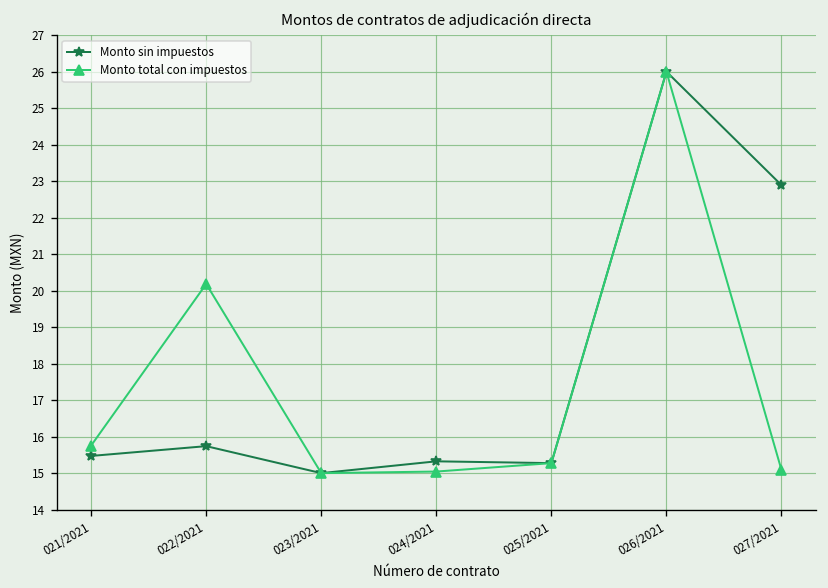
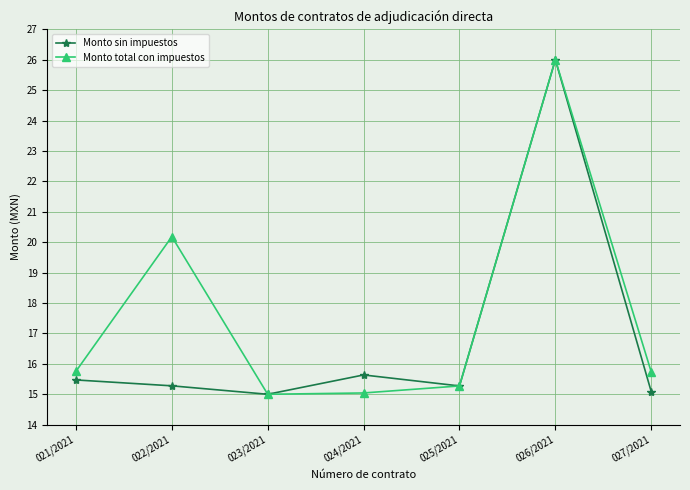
  {
    "Monto sin impuestos": {
      "021/2021": 15.5,
-     "022/2021": 15.7,
-     "024/2021": 15.3,
-     "027/2021": 22.9
+     "022/2021": 15.3,
+     "024/2021": 15.6,
+     "027/2021": 15.1
    },
    "Monto total con impuestos": {
      "021/2021": 15.8,
      "022/2021": 20.2,
      "024/2021": 15.0,
-     "027/2021": 15.1
+     "027/2021": 15.7
    }
  }
